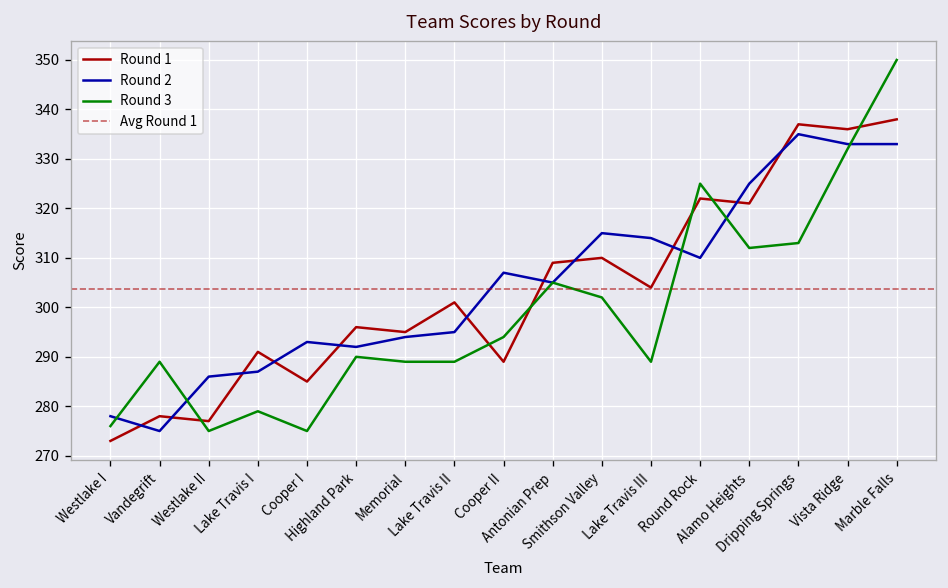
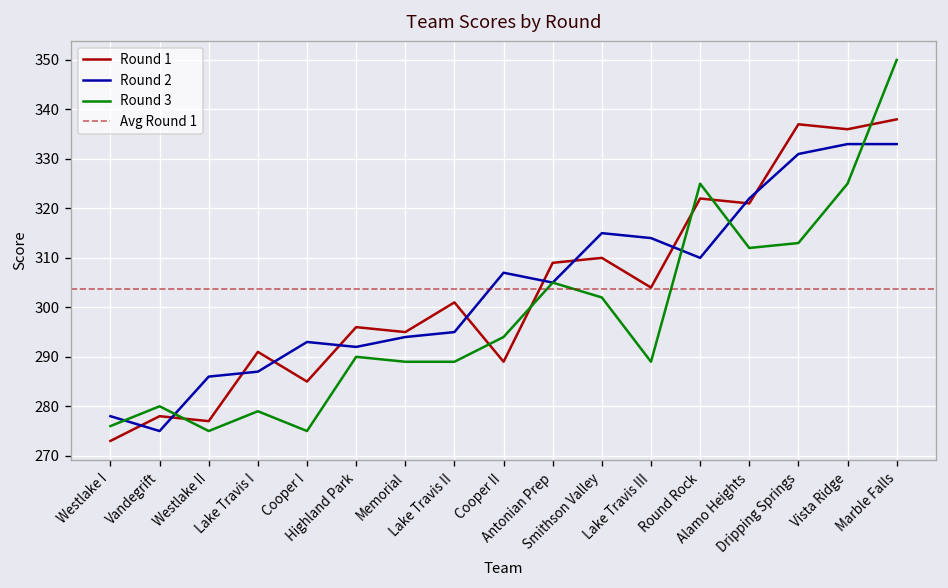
  {
    "Round 1": {
      "Westlake I": 273,
      "Vandegrift": 278,
      "Westlake II": 277,
      "Lake Travis I": 291,
      "Cooper I": 285,
      "Highland Park": 296,
      "Memorial": 295,
      "Lake Travis II": 301,
      "Cooper II": 289,
      "Antonian Prep": 309,
      "Smithson Valley": 310,
      "Lake Travis III": 304,
      "Round Rock": 322,
      "Alamo Heights": 321,
      "Dripping Springs": 337,
      "Vista Ridge": 336,
      "Marble Falls": 338
    },
    "Round 2": {
      "Westlake I": 278,
      "Vandegrift": 275,
      "Westlake II": 286,
      "Lake Travis I": 287,
      "Cooper I": 293,
      "Highland Park": 292,
      "Memorial": 294,
      "Lake Travis II": 295,
      "Cooper II": 307,
      "Smithson Valley": 315,
      "Lake Travis III": 314,
      "Round Rock": 310,
-     "Alamo Heights": 325,
-     "Dripping Springs": 335,
+     "Alamo Heights": 322,
+     "Dripping Springs": 331,
      "Vista Ridge": 333,
      "Marble Falls": 333
    },
    "Round 3": {
      "Westlake I": 276,
-     "Vandegrift": 289,
+     "Vandegrift": 280,
      "Westlake II": 275,
      "Lake Travis I": 279,
      "Cooper I": 275,
      "Highland Park": 290,
      "Memorial": 289,
      "Lake Travis II": 289,
      "Cooper II": 294,
      "Smithson Valley": 302,
      "Lake Travis III": 289,
      "Round Rock": 325,
      "Alamo Heights": 312,
      "Dripping Springs": 313,
-     "Vista Ridge": 332,
+     "Vista Ridge": 325,
      "Marble Falls": 350
    }
  }
